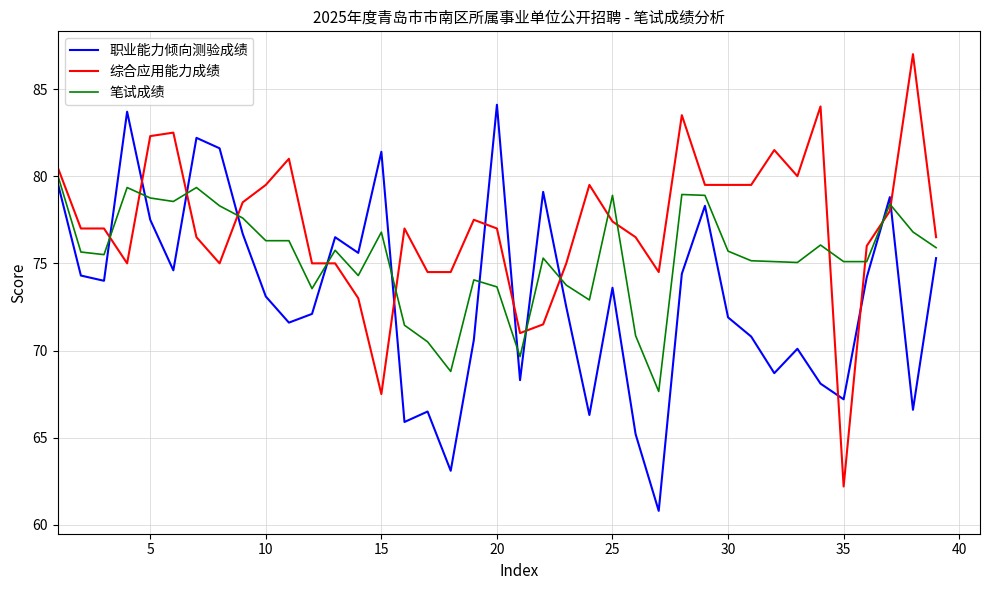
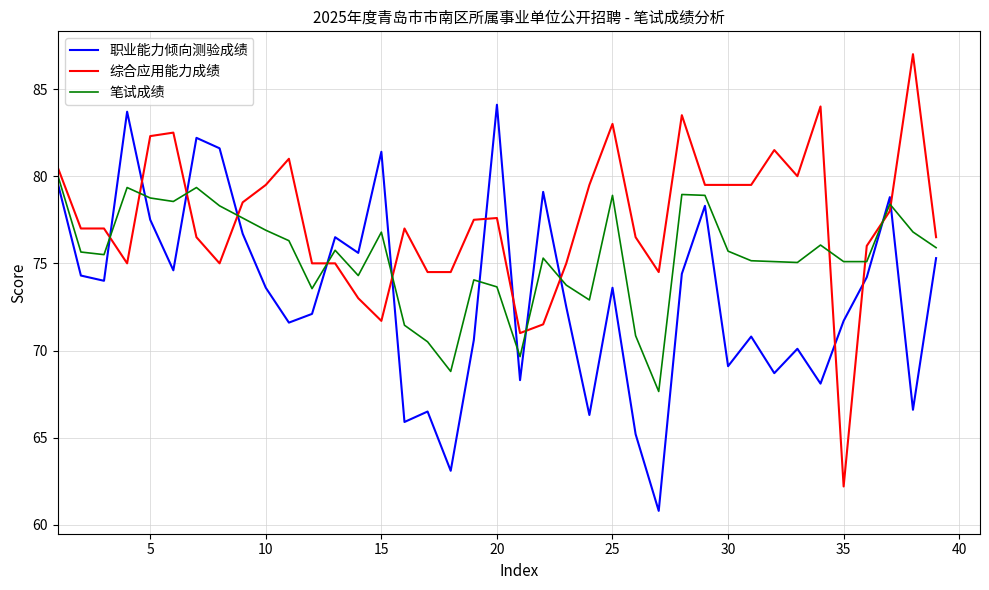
  {
    "职业能力倾向测验成绩": {
      "5": 77.5,
-     "10": 73.1,
+     "10": 73.6,
      "15": 81.4,
      "20": 84.1,
      "25": 73.6,
-     "30": 71.9,
-     "35": 67.2
+     "30": 69.1,
+     "35": 71.7
    },
    "综合应用能力成绩": {
      "5": 82.3,
      "10": 79.5,
-     "15": 67.5,
-     "20": 77.0,
-     "25": 77.4,
+     "15": 71.7,
+     "20": 77.6,
+     "25": 83.0,
      "30": 79.5,
      "35": 62.2
    },
    "笔试成绩": {
      "5": 78.8,
-     "10": 76.3,
+     "10": 76.9,
      "15": 76.8,
      "20": 73.7,
      "25": 78.9,
      "30": 75.7,
      "35": 75.1
    }
  }
